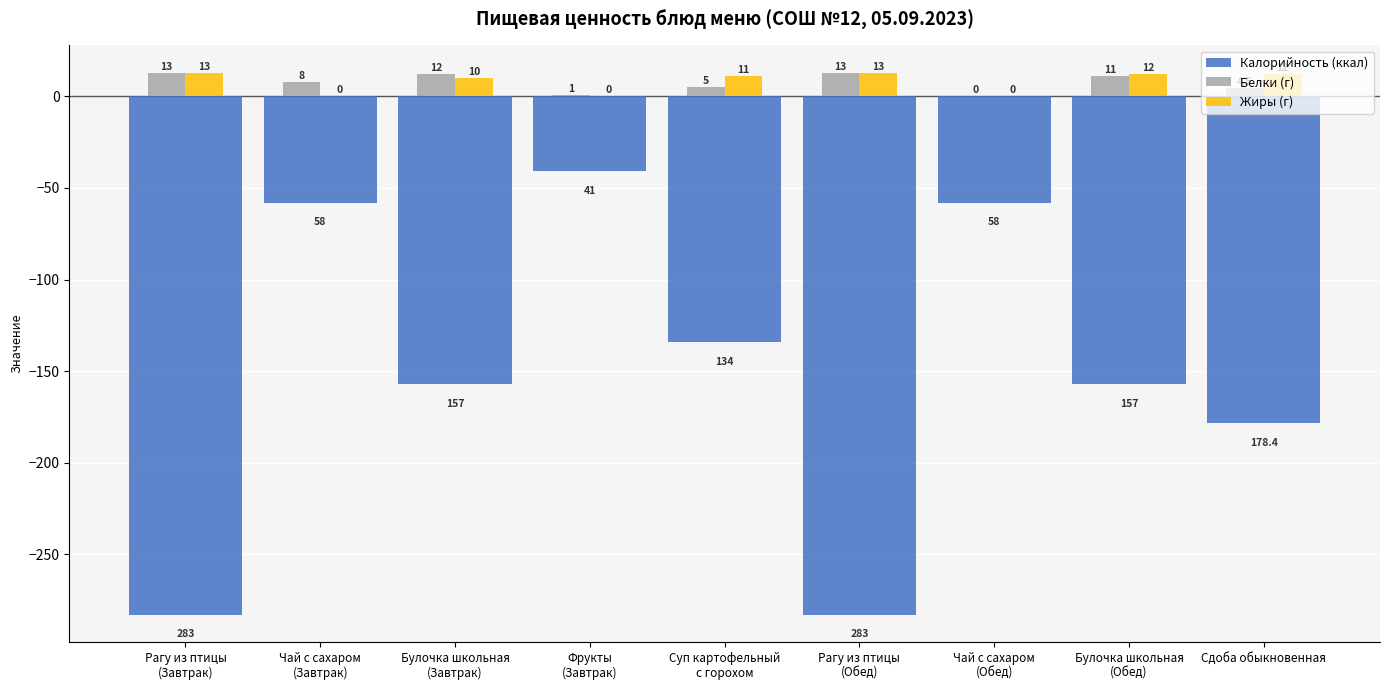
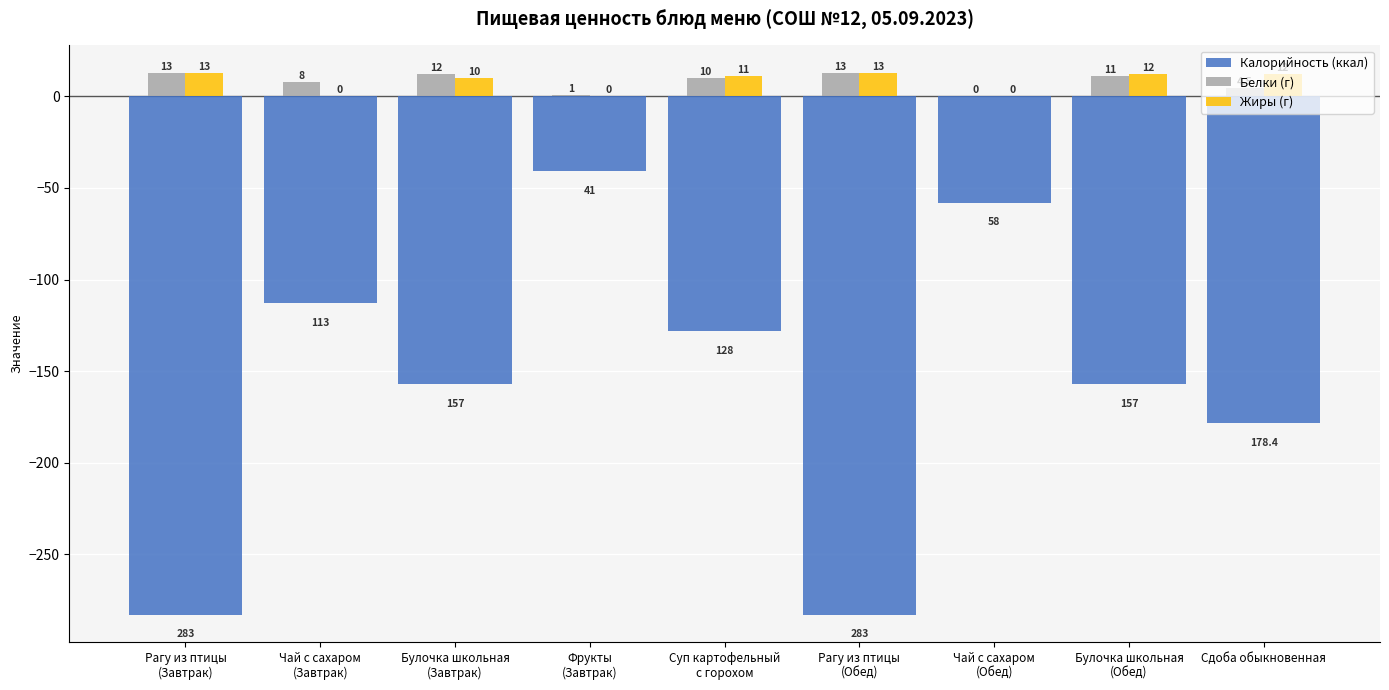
  {
    "Калорийность (ккал)": {
-     "Чай с сахаром (Завтрак)": 58,
-     "Суп картофельный с горохом": 134
+     "Чай с сахаром (Завтрак)": 113,
+     "Суп картофельный с горохом": 128
    },
    "Белки (г)": {
      "Рагу из птицы (Завтрак)": 13,
      "Чай с сахаром (Завтрак)": 8,
      "Булочка школьная (Завтрак)": 12,
      "Фрукты (Завтрак)": 1,
-     "Суп картофельный с горохом": 5,
+     "Суп картофельный с горохом": 10,
      "Рагу из птицы (Обед)": 13,
      "Чай с сахаром (Обед)": 0,
      "Булочка школьная (Обед)": 11
    },
    "Жиры (г)": {
      "Рагу из птицы (Завтрак)": 13,
      "Чай с сахаром (Завтрак)": 0,
      "Булочка школьная (Завтрак)": 10,
      "Фрукты (Завтрак)": 0,
      "Суп картофельный с горохом": 11,
      "Рагу из птицы (Обед)": 13,
      "Чай с сахаром (Обед)": 0,
      "Булочка школьная (Обед)": 12
    }
  }
